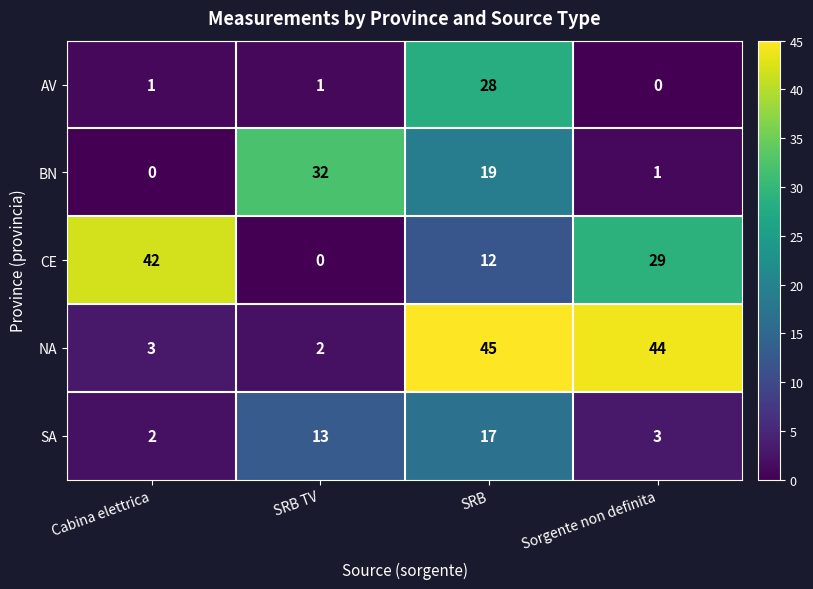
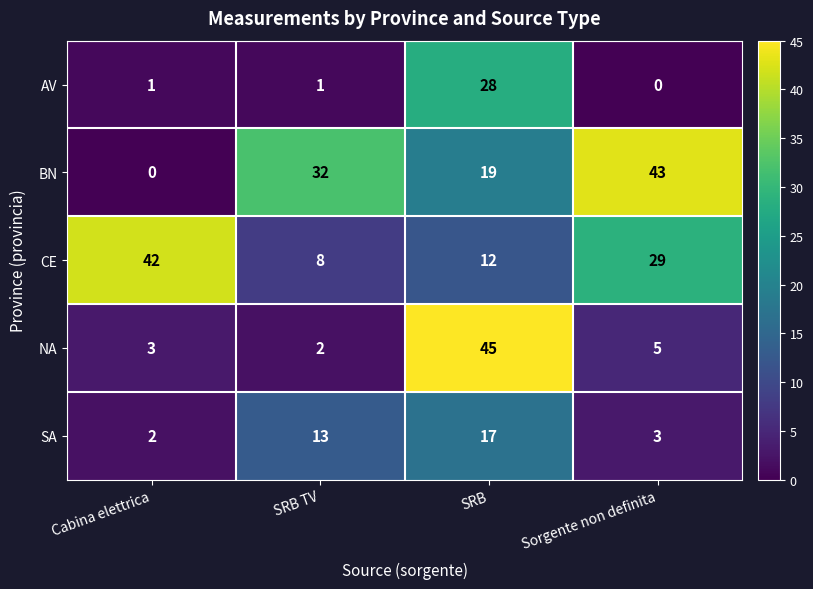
  {
    "AV": {
      "Cabina elettrica": 1,
      "SRB TV": 1,
      "SRB": 28,
      "Sorgente non definita": 0
    },
    "BN": {
      "Cabina elettrica": 0,
      "SRB TV": 32,
      "SRB": 19,
-     "Sorgente non definita": 1
+     "Sorgente non definita": 43
    },
    "CE": {
      "Cabina elettrica": 42,
-     "SRB TV": 0,
+     "SRB TV": 8,
      "SRB": 12,
      "Sorgente non definita": 29
    },
    "NA": {
      "Cabina elettrica": 3,
      "SRB TV": 2,
      "SRB": 45,
-     "Sorgente non definita": 44
+     "Sorgente non definita": 5
    },
    "SA": {
      "Cabina elettrica": 2,
      "SRB TV": 13,
      "SRB": 17,
      "Sorgente non definita": 3
    }
  }
